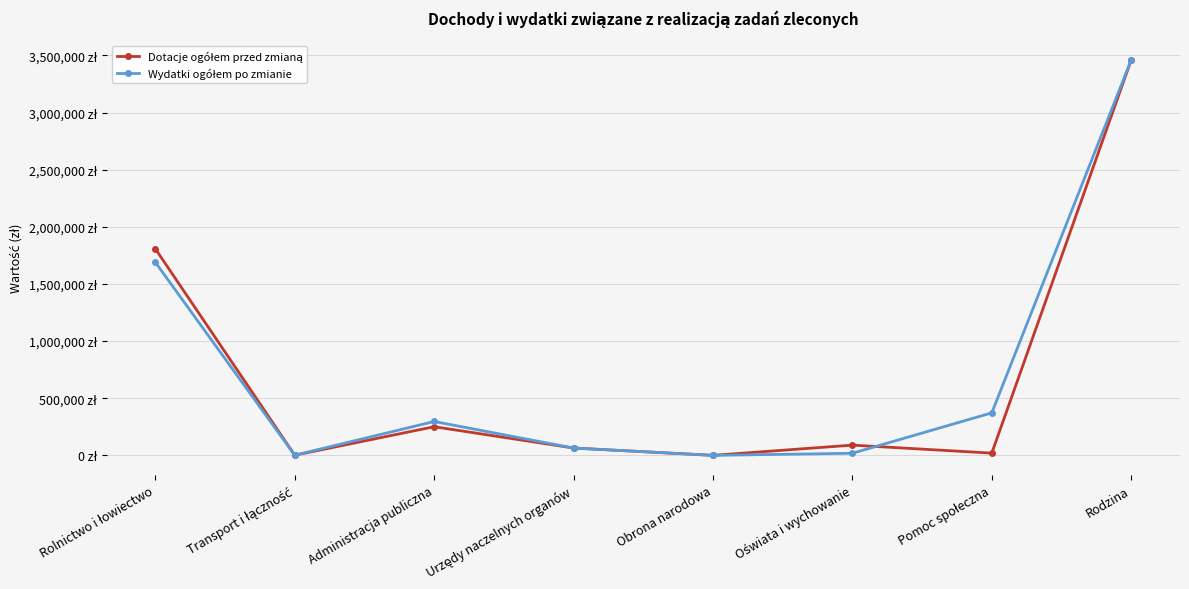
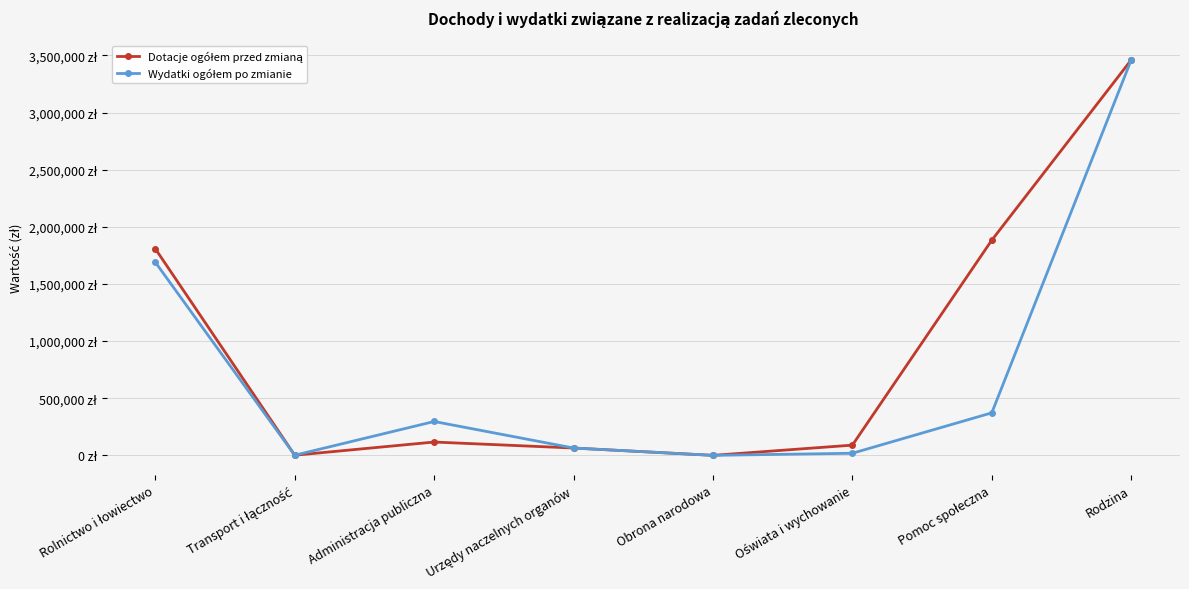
  {
    "Dotacje ogółem przed zmianą": {
      "Rolnictwo i łowiectwo": "1,810,000 zł",
-     "Administracja publiczna": "250,000 zł",
+     "Administracja publiczna": "120,000 zł",
      "Oświata i wychowanie": "90,000 zł",
-     "Pomoc społeczna": "20,000 zł"
+     "Pomoc społeczna": "1,880,000 zł"
    },
    "Wydatki ogółem po zmianie": {
      "Rolnictwo i łowiectwo": "1,690,000 zł",
      "Administracja publiczna": "300,000 zł",
      "Oświata i wychowanie": "20,000 zł",
      "Pomoc społeczna": "370,000 zł"
    }
  }
